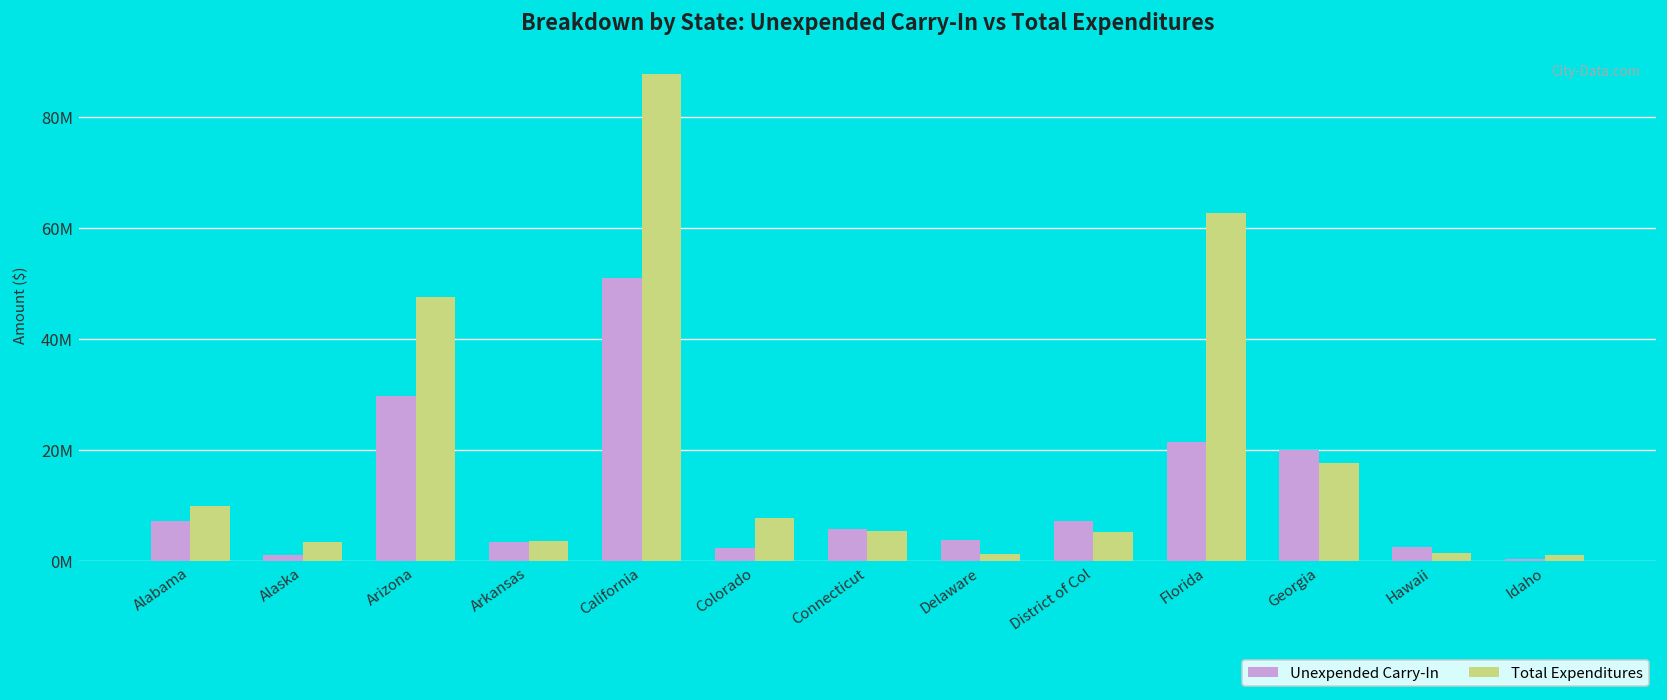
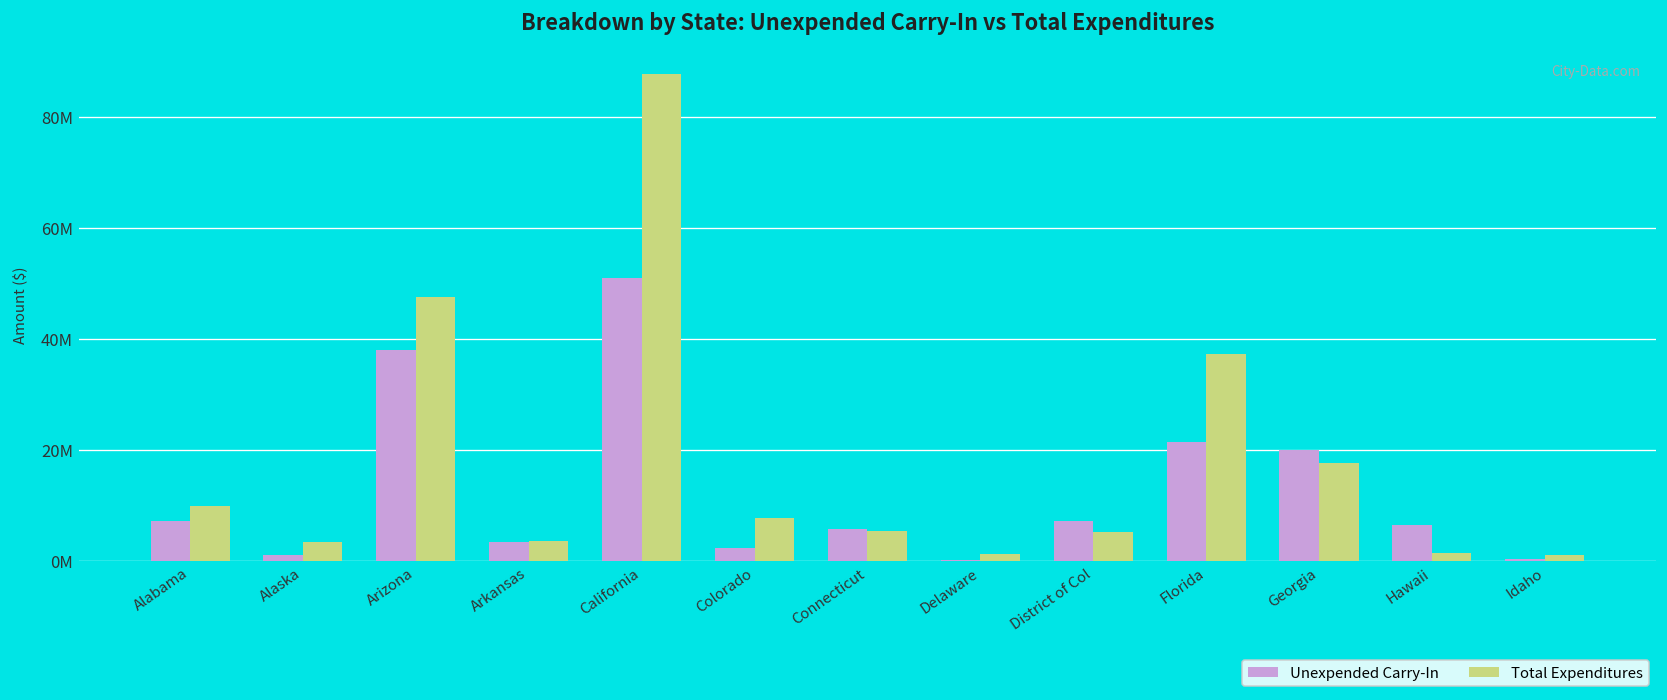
  {
    "Unexpended Carry-In": {
      "Alabama": 7000000,
      "Alaska": 1000000,
-     "Arizona": 30000000,
+     "Arizona": 38000000,
      "Arkansas": 3000000,
      "California": 51000000,
      "Colorado": 2000000,
      "Connecticut": 6000000,
-     "Delaware": 4000000,
+     "Delaware": 0,
      "District of Col": 7000000,
      "Florida": 21000000,
      "Georgia": 20000000,
-     "Hawaii": 3000000
+     "Hawaii": 6000000
    },
    "Total Expenditures": {
      "Alabama": 10000000,
      "Alaska": 3000000,
      "Arizona": 48000000,
      "Arkansas": 4000000,
      "California": 88000000,
      "Colorado": 8000000,
      "Connecticut": 5000000,
      "Delaware": 1000000,
      "District of Col": 5000000,
-     "Florida": 63000000,
+     "Florida": 37000000,
      "Georgia": 18000000,
      "Hawaii": 1000000,
      "Idaho": 1000000
    }
  }
